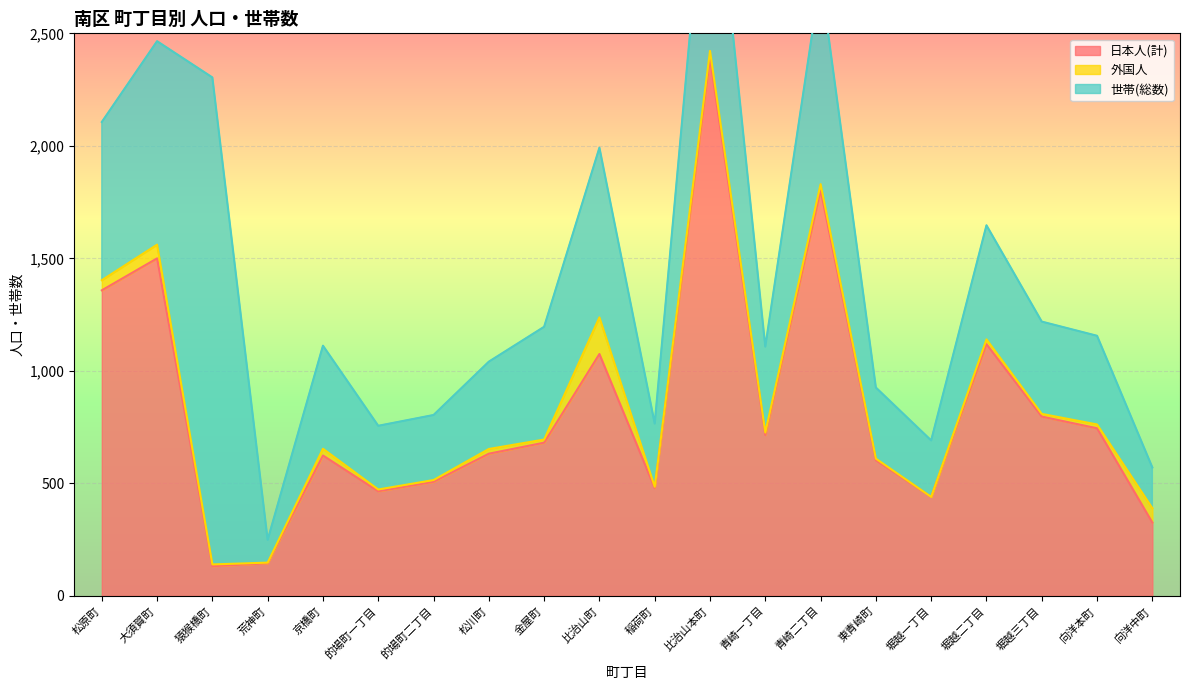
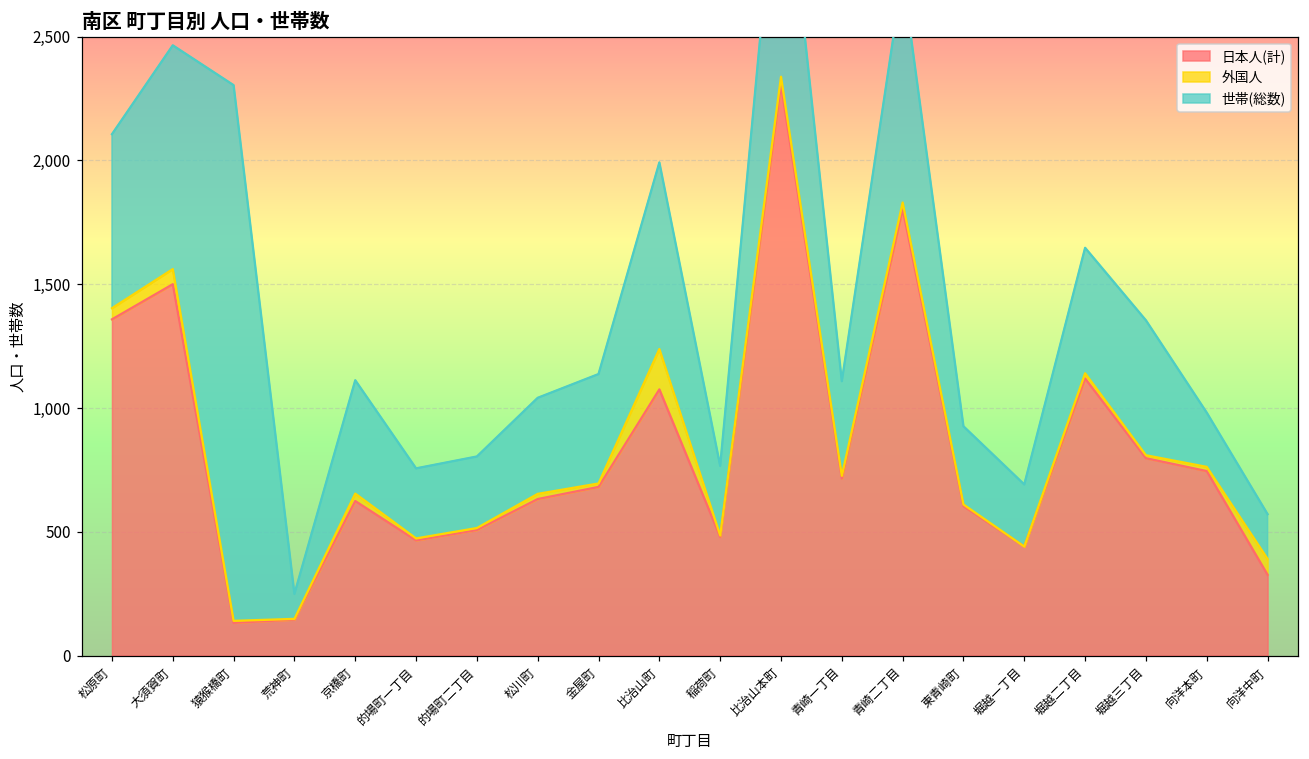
  {
    "日本人(計)": {
      "松原町": "1,360",
      "大須賀町": "1,500",
      "京橋町": "620",
      "松川町": "630",
      "金屋町": "680",
      "比治山町": "1,080",
-     "比治山本町": "2,390",
+     "比治山本町": "2,310",
      "青崎二丁目": "1,800",
      "堀越二丁目": "1,120",
      "堀越三丁目": "800",
      "向洋本町": "750",
      "向洋中町": "330"
    },
    "外国人": {
      "松原町": "50",
      "大須賀町": "60",
      "京橋町": "30",
      "松川町": "20",
      "金屋町": "10",
      "比治山町": "160",
      "比治山本町": "30",
      "青崎二丁目": "30",
      "堀越二丁目": "20",
      "堀越三丁目": "10",
      "向洋本町": "20",
      "向洋中町": "60"
    },
    "世帯(総数)": {
      "松原町": "700",
      "大須賀町": "900",
      "猿猴橋町": "2,160",
      "荒神町": "100",
      "京橋町": "460",
      "的場町一丁目": "280",
      "的場町二丁目": "290",
      "松川町": "390",
-     "金屋町": "500",
+     "金屋町": "440",
      "比治山町": "750",
      "稲荷町": "280",
      "青崎一丁目": "380",
      "東青崎町": "320",
      "堀越一丁目": "250",
      "堀越二丁目": "510",
-     "堀越三丁目": "410",
-     "向洋本町": "390",
+     "堀越三丁目": "550",
+     "向洋本町": "220",
      "向洋中町": "180"
    }
  }
